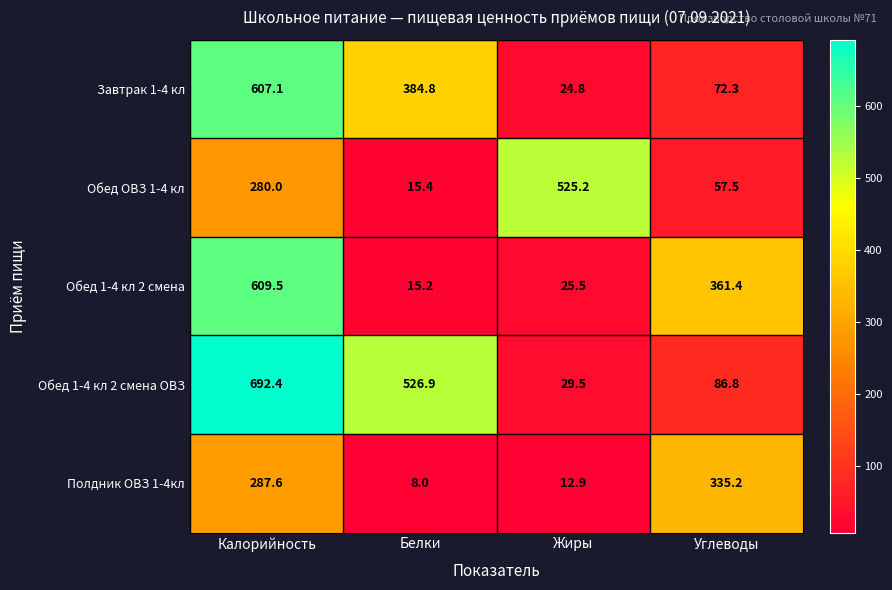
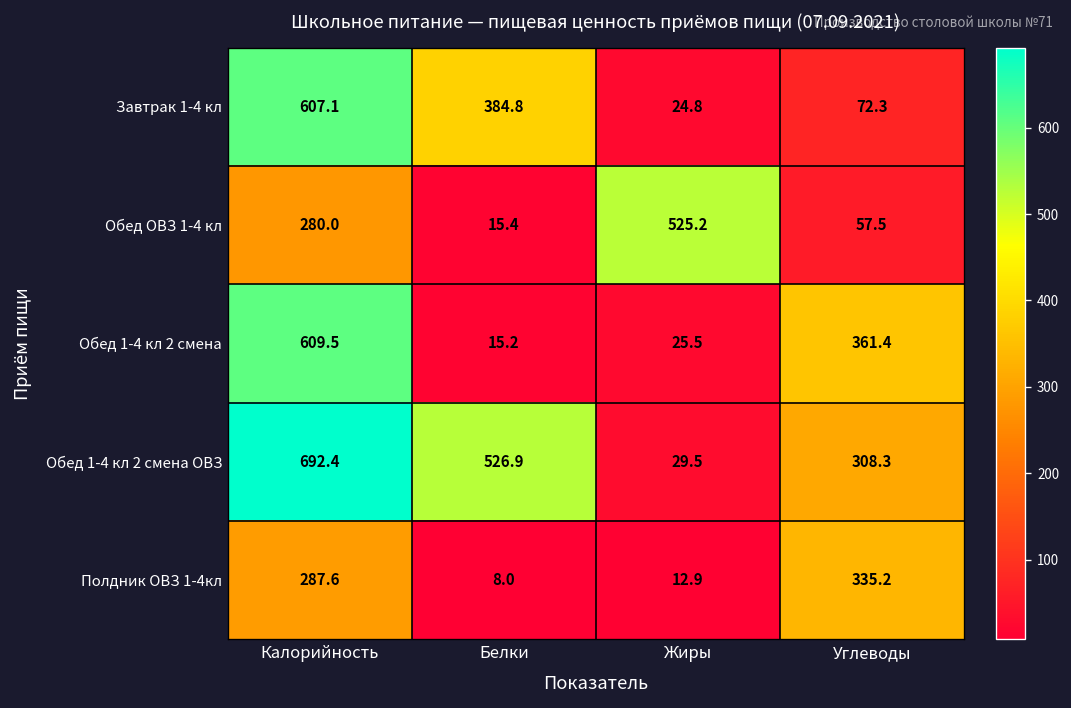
  {
    "Завтрак 1-4 кл": {
      "Калорийность": 607.1,
      "Белки": 384.8,
      "Жиры": 24.8,
      "Углеводы": 72.3
    },
    "Обед ОВЗ 1-4 кл": {
      "Калорийность": 280.0,
      "Белки": 15.4,
      "Жиры": 525.2,
      "Углеводы": 57.5
    },
    "Обед 1-4 кл 2 смена": {
      "Калорийность": 609.5,
      "Белки": 15.2,
      "Жиры": 25.5,
      "Углеводы": 361.4
    },
    "Обед 1-4 кл 2 смена ОВЗ": {
      "Калорийность": 692.4,
      "Белки": 526.9,
      "Жиры": 29.5,
-     "Углеводы": 86.8
+     "Углеводы": 308.3
    },
    "Полдник ОВЗ 1-4кл": {
      "Калорийность": 287.6,
      "Белки": 8.0,
      "Жиры": 12.9,
      "Углеводы": 335.2
    }
  }
